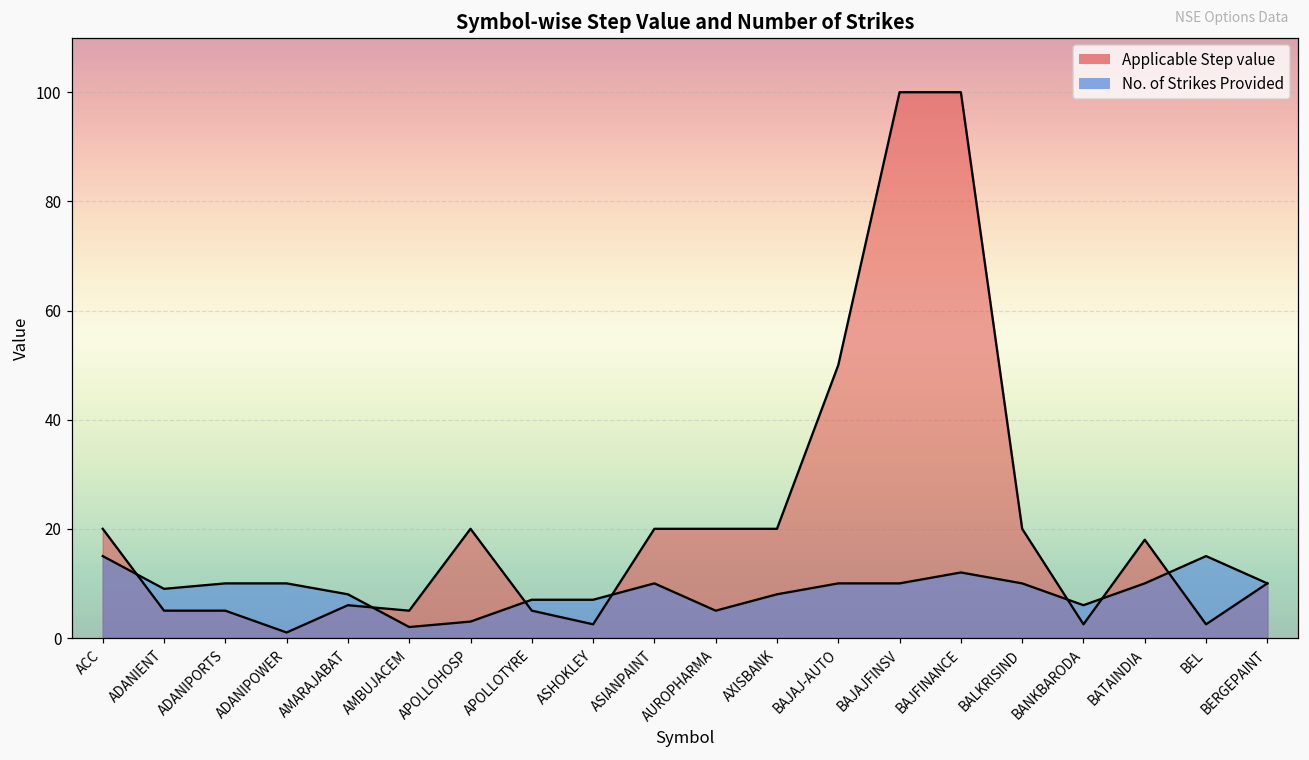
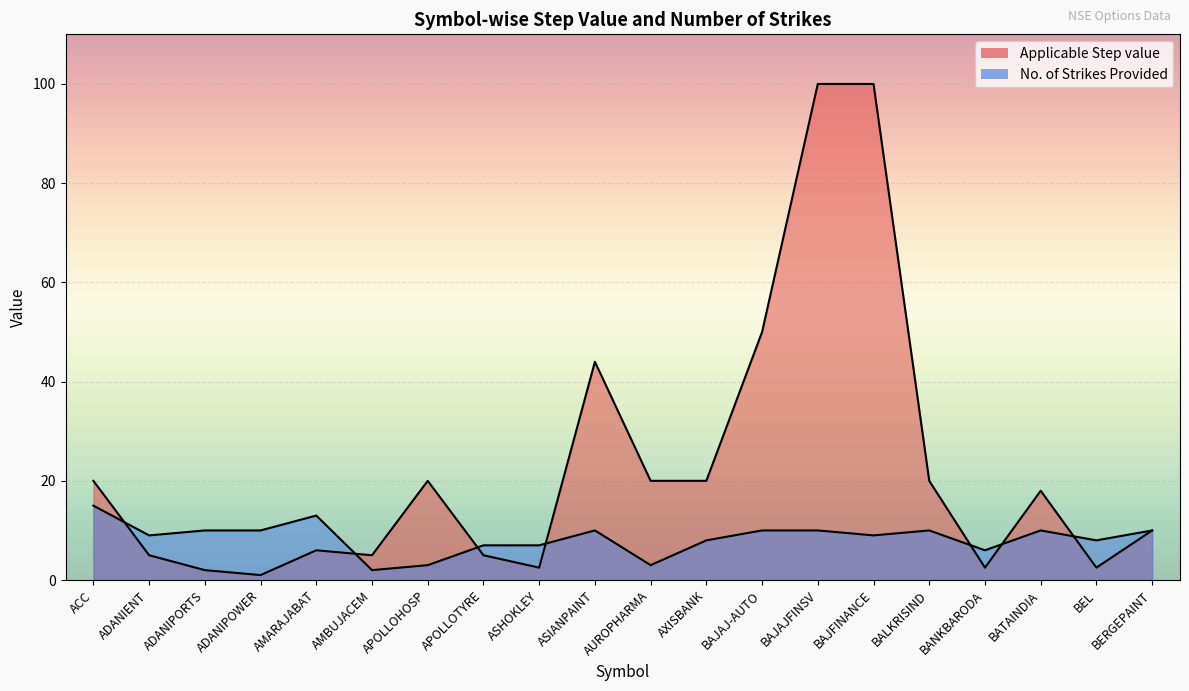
  {
    "Applicable Step value": {
      "ACC": 20,
      "ADANIENT": 5,
-     "ADANIPORTS": 5,
+     "ADANIPORTS": 2,
      "ADANIPOWER": 1,
      "AMARAJABAT": 6,
      "AMBUJACEM": 5,
      "APOLLOHOSP": 20,
      "APOLLOTYRE": 5,
      "ASHOKLEY": 3,
-     "ASIANPAINT": 20,
+     "ASIANPAINT": 44,
      "AUROPHARMA": 20,
      "AXISBANK": 20,
      "BAJAJ-AUTO": 50,
      "BAJAJFINSV": 100,
      "BAJFINANCE": 100,
      "BALKRISIND": 20,
      "BANKBARODA": 3,
      "BATAINDIA": 18,
      "BEL": 3
    },
    "No. of Strikes Provided": {
      "ACC": 15,
      "ADANIENT": 9,
      "ADANIPORTS": 10,
      "ADANIPOWER": 10,
-     "AMARAJABAT": 8,
+     "AMARAJABAT": 13,
      "AMBUJACEM": 2,
      "APOLLOHOSP": 3,
      "APOLLOTYRE": 7,
      "ASHOKLEY": 7,
      "ASIANPAINT": 10,
-     "AUROPHARMA": 5,
+     "AUROPHARMA": 3,
      "AXISBANK": 8,
      "BAJAJ-AUTO": 10,
      "BAJAJFINSV": 10,
-     "BAJFINANCE": 12,
+     "BAJFINANCE": 9,
      "BALKRISIND": 10,
      "BANKBARODA": 6,
      "BATAINDIA": 10,
-     "BEL": 15
+     "BEL": 8
    }
  }
